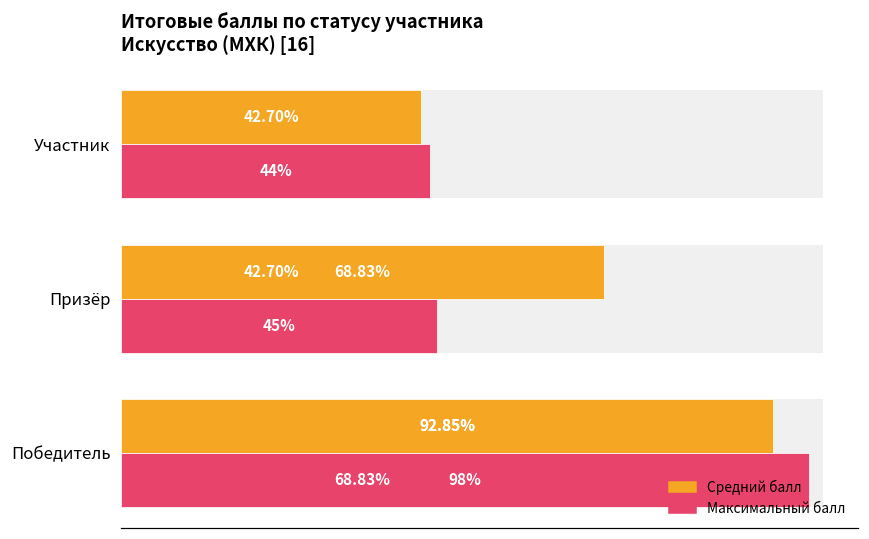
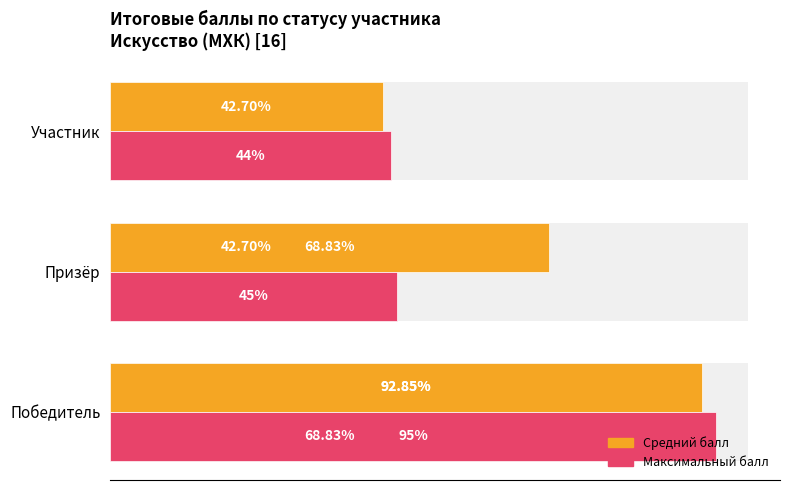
  {
    "Максимальный балл": {
-     "Победитель": "98%"
+     "Победитель": "95%"
    }
  }
